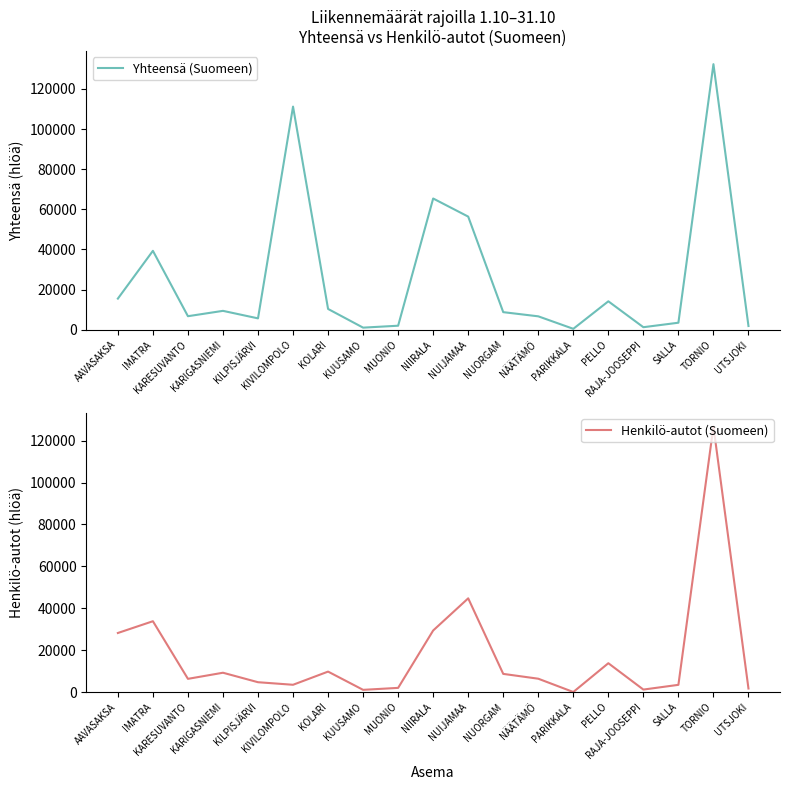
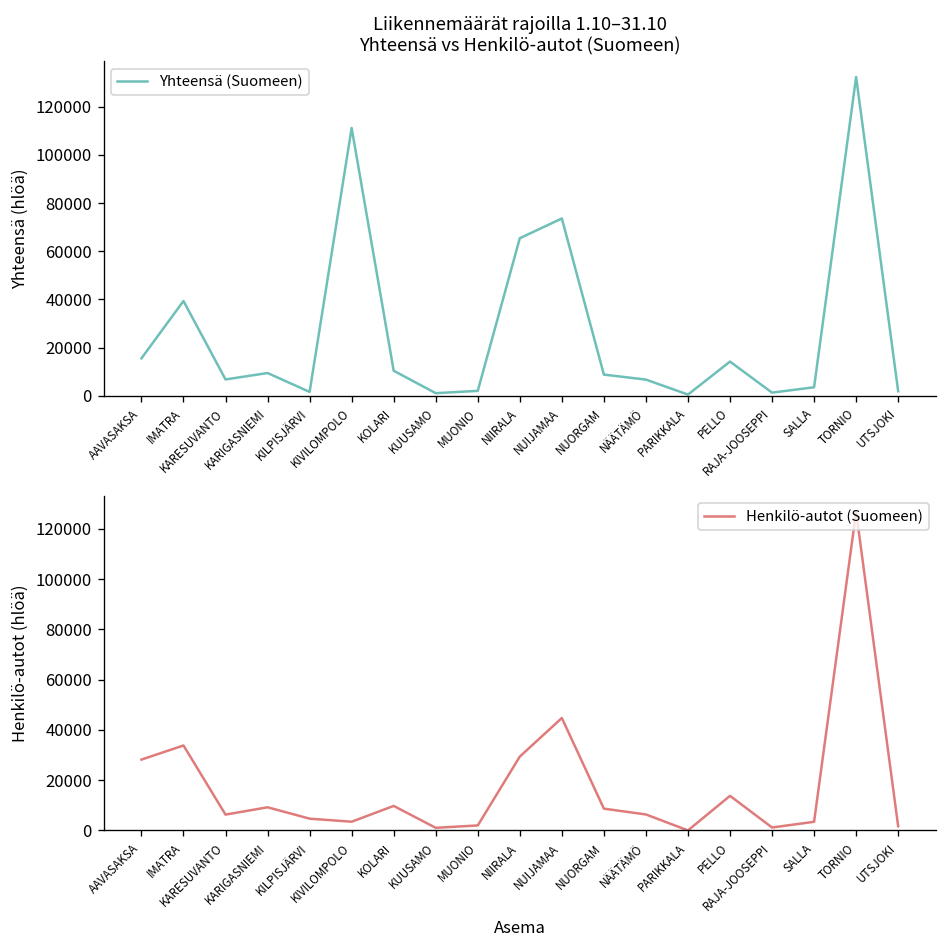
  {
    "Liikennemäärät rajoilla 1.10–31.10 Yhteensä vs Henkilö-autot (Suomeen)": {
      "AAVASAKSA": 16000,
      "IMATRA": 39000,
      "KARESUVANTO": 7000,
      "KARIGASNIEMI": 9000,
-     "KILPISJÄRVI": 6000,
+     "KILPISJÄRVI": 2000,
      "KIVILOMPOLO": 111000,
      "KOLARI": 10000,
      "KUUSAMO": 1000,
      "MUONIO": 2000,
      "NIIRALA": 65000,
-     "NUIJAMAA": 56000,
+     "NUIJAMAA": 74000,
      "NUORGAM": 9000,
      "NÄÄTÄMÖ": 7000,
      "PARIKKALA": 0,
      "PELLO": 14000,
      "RAJA-JOOSEPPI": 1000,
      "SALLA": 4000,
      "TORNIO": 132000,
      "UTSJOKI": 2000
    }
  }
